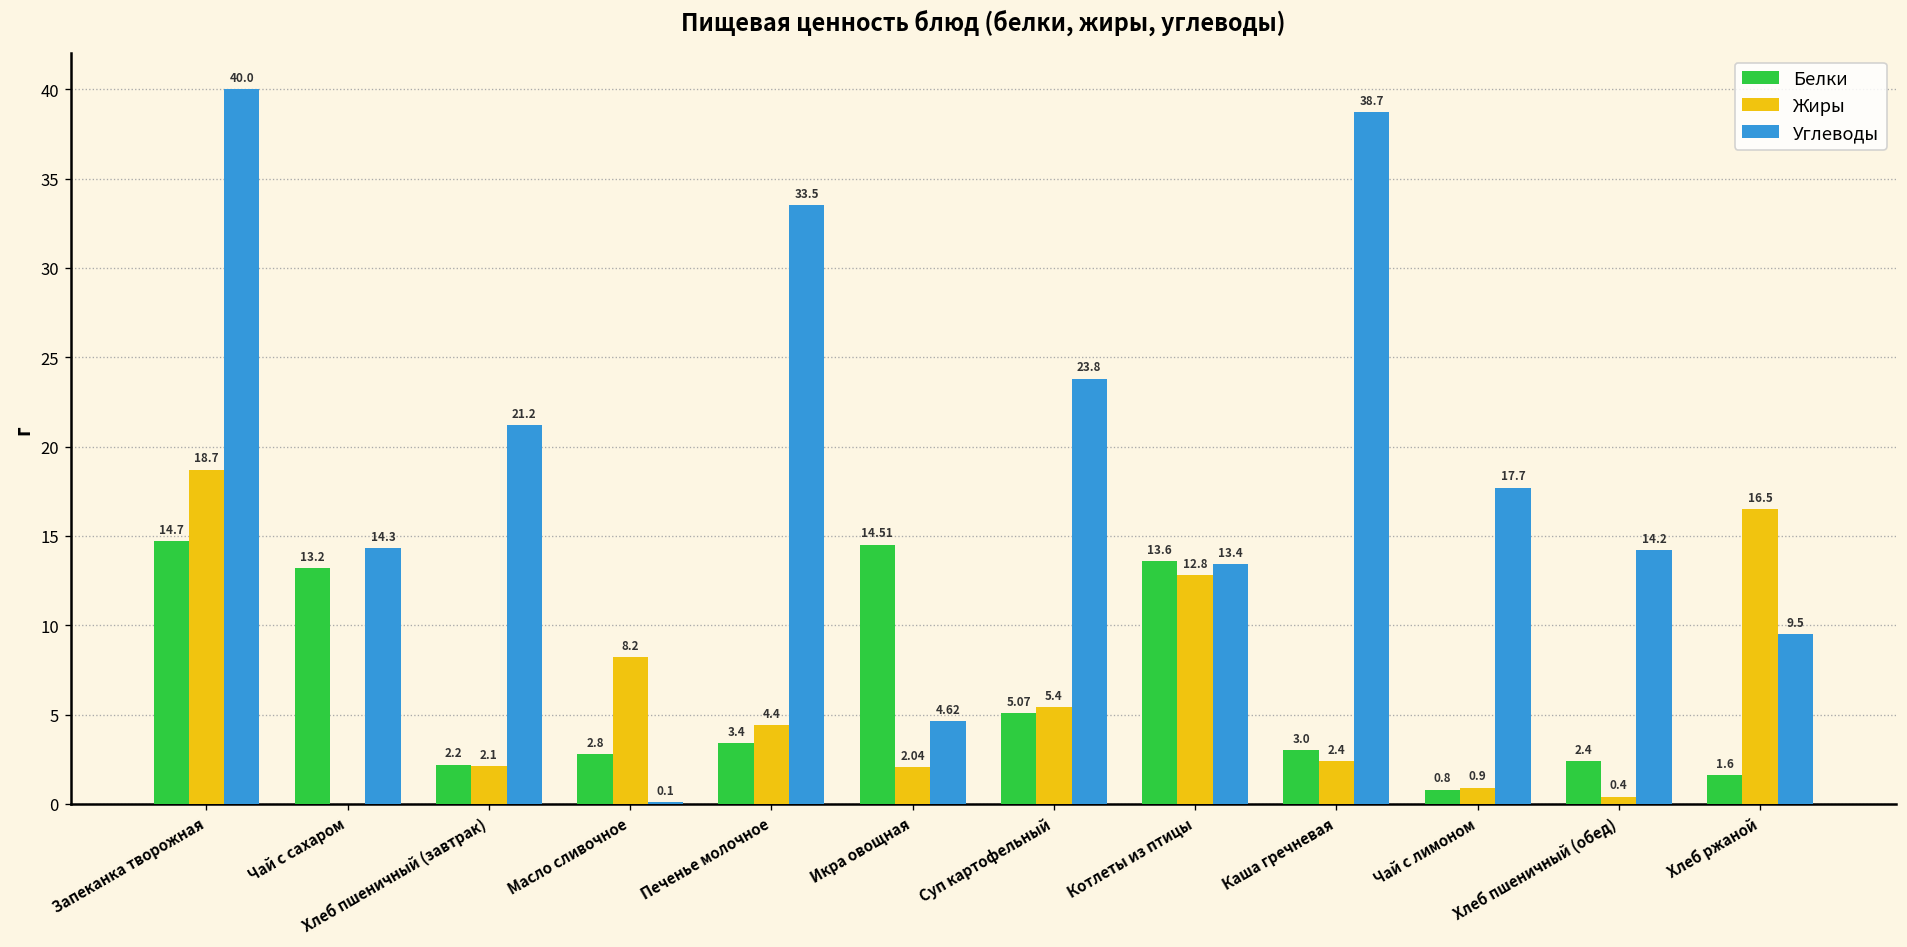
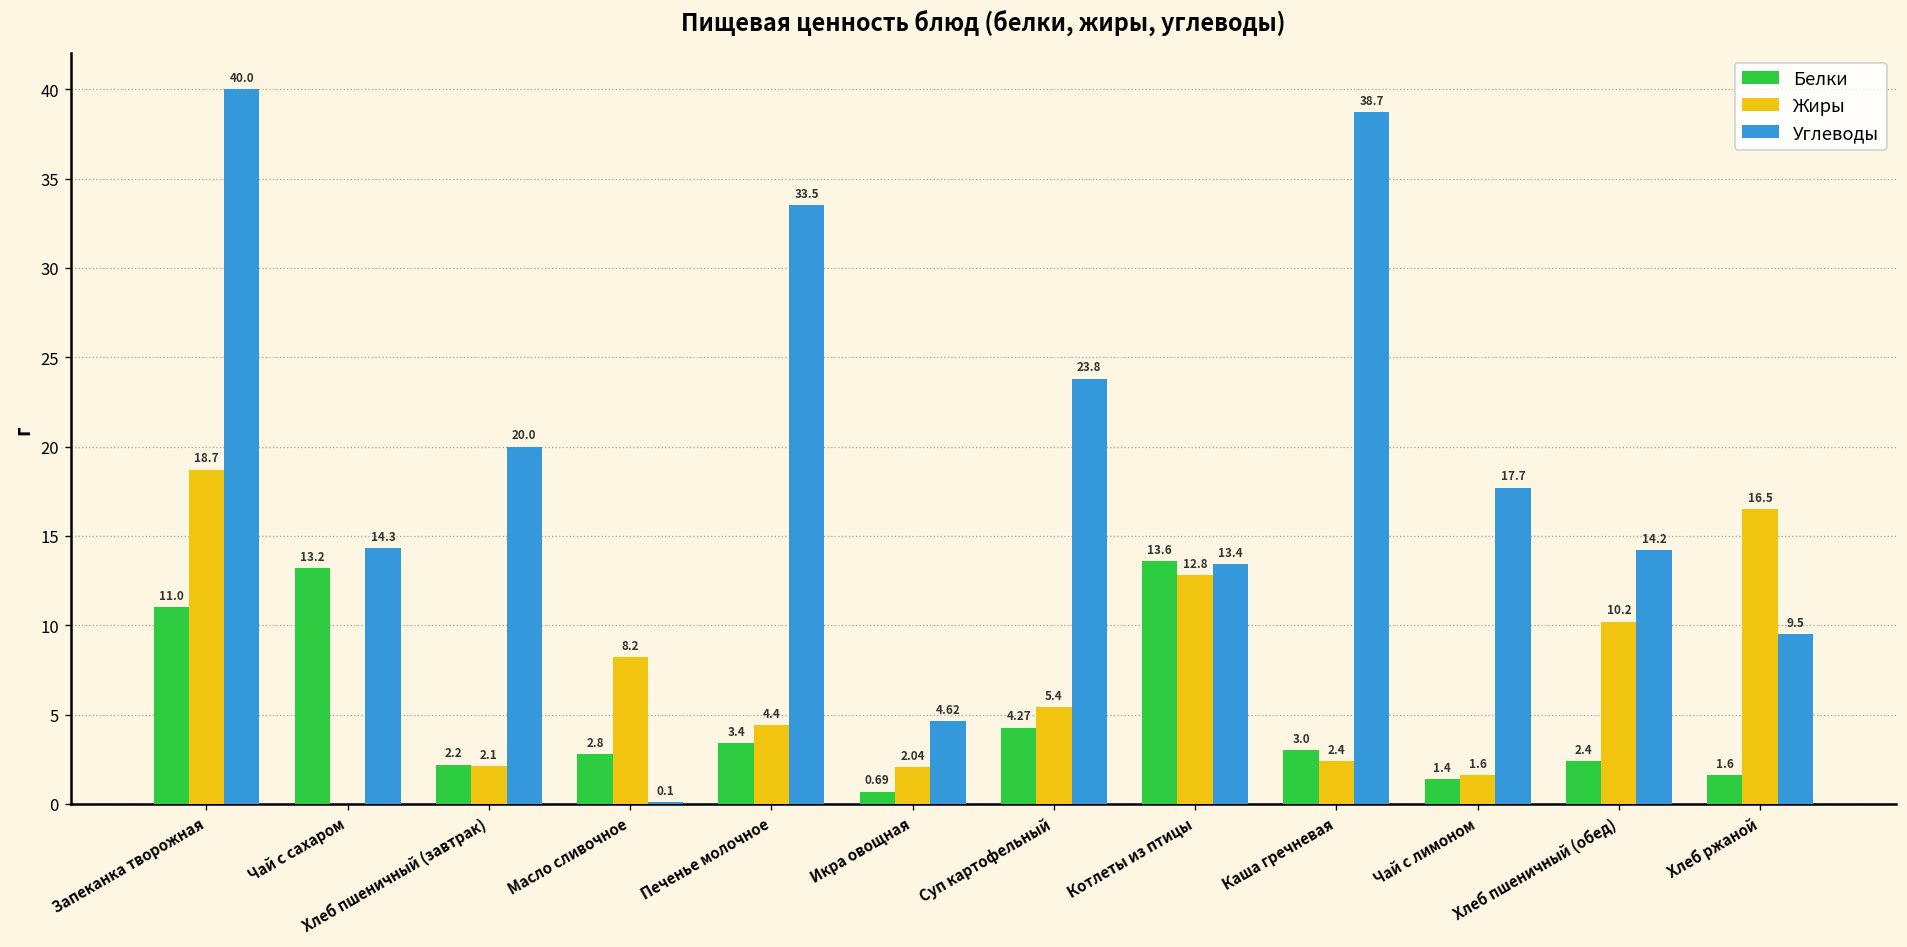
  {
    "Белки": {
-     "Запеканка творожная": 14.7,
+     "Запеканка творожная": 11.0,
      "Чай с сахаром": 13.2,
      "Хлеб пшеничный (завтрак)": 2.2,
      "Масло сливочное": 2.8,
      "Печенье молочное": 3.4,
-     "Икра овощная": 14.51,
-     "Суп картофельный": 5.07,
+     "Икра овощная": 0.69,
+     "Суп картофельный": 4.27,
      "Котлеты из птицы": 13.6,
      "Каша гречневая": 3.0,
-     "Чай с лимоном": 0.8,
+     "Чай с лимоном": 1.4,
      "Хлеб пшеничный (обед)": 2.4,
      "Хлеб ржаной": 1.6
    },
    "Жиры": {
      "Запеканка творожная": 18.7,
      "Хлеб пшеничный (завтрак)": 2.1,
      "Масло сливочное": 8.2,
      "Печенье молочное": 4.4,
      "Икра овощная": 2.04,
      "Суп картофельный": 5.4,
      "Котлеты из птицы": 12.8,
      "Каша гречневая": 2.4,
-     "Чай с лимоном": 0.9,
-     "Хлеб пшеничный (обед)": 0.4,
+     "Чай с лимоном": 1.6,
+     "Хлеб пшеничный (обед)": 10.2,
      "Хлеб ржаной": 16.5
    },
    "Углеводы": {
      "Запеканка творожная": 40.0,
      "Чай с сахаром": 14.3,
-     "Хлеб пшеничный (завтрак)": 21.2,
+     "Хлеб пшеничный (завтрак)": 20.0,
      "Масло сливочное": 0.1,
      "Печенье молочное": 33.5,
      "Икра овощная": 4.62,
      "Суп картофельный": 23.8,
      "Котлеты из птицы": 13.4,
      "Каша гречневая": 38.7,
      "Чай с лимоном": 17.7,
      "Хлеб пшеничный (обед)": 14.2,
      "Хлеб ржаной": 9.5
    }
  }
